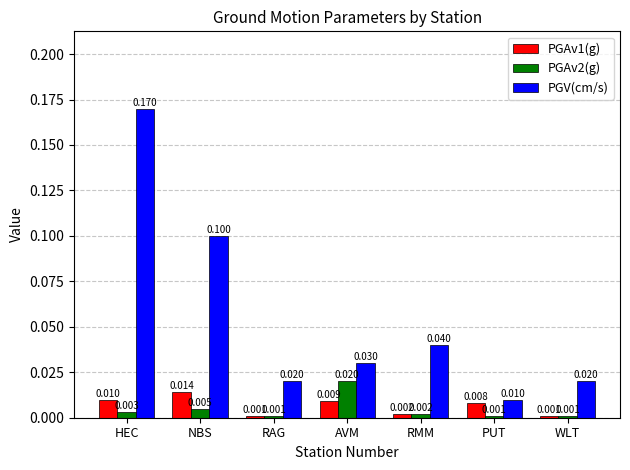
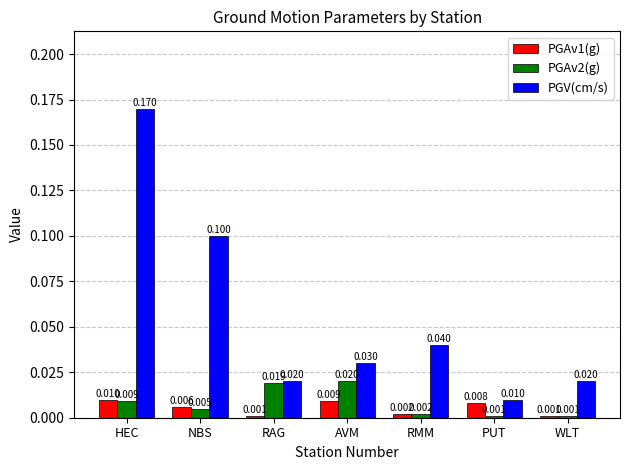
  {
    "PGAv1(g)": {
-     "NBS": 0.014,
+     "NBS": 0.006,
      "RAG": 0.001,
      "AVM": 0.009,
      "PUT": 0.008
    },
    "PGAv2(g)": {
-     "HEC": 0.003,
-     "RAG": 0.001,
+     "HEC": 0.009,
+     "RAG": 0.019,
      "AVM": 0.020,
      "PUT": 0.001
    },
    "PGV(cm/s)": {
      "HEC": 0.170,
      "NBS": 0.100,
      "AVM": 0.030,
      "RMM": 0.040,
      "PUT": 0.010,
      "WLT": 0.020
    }
  }
